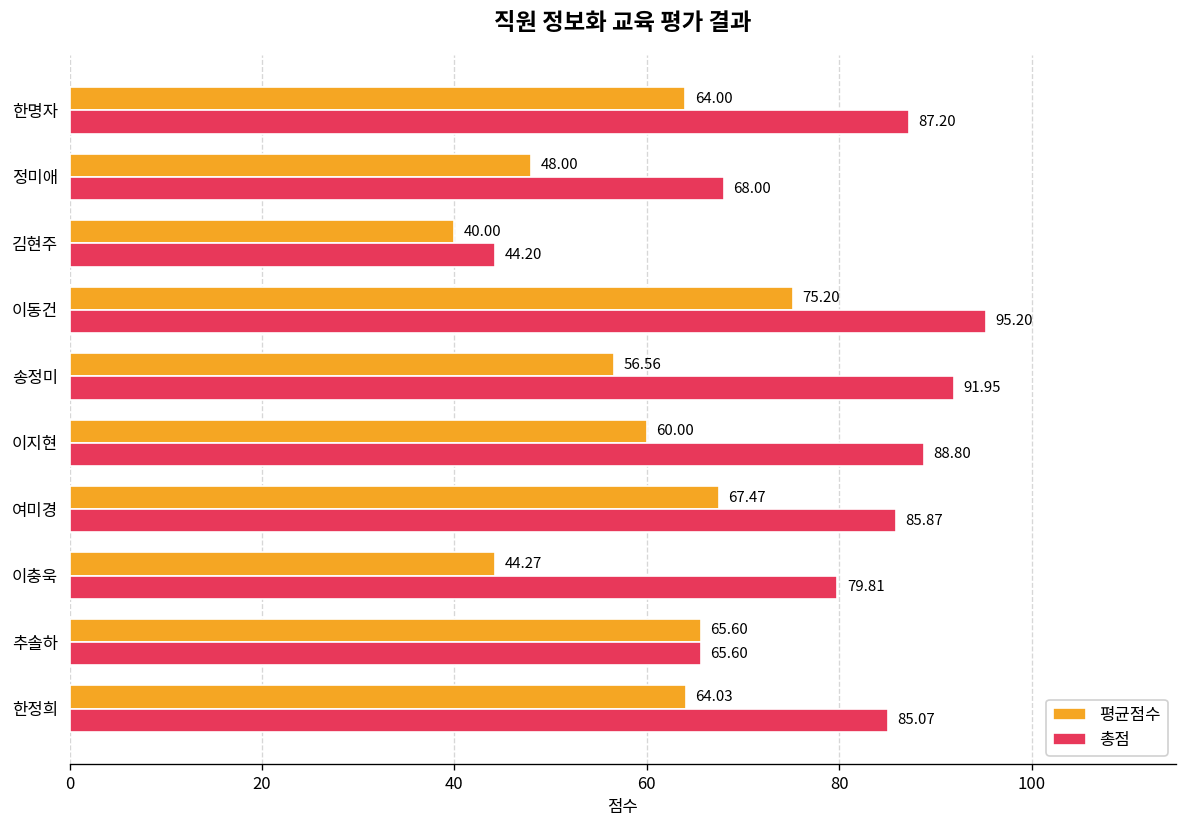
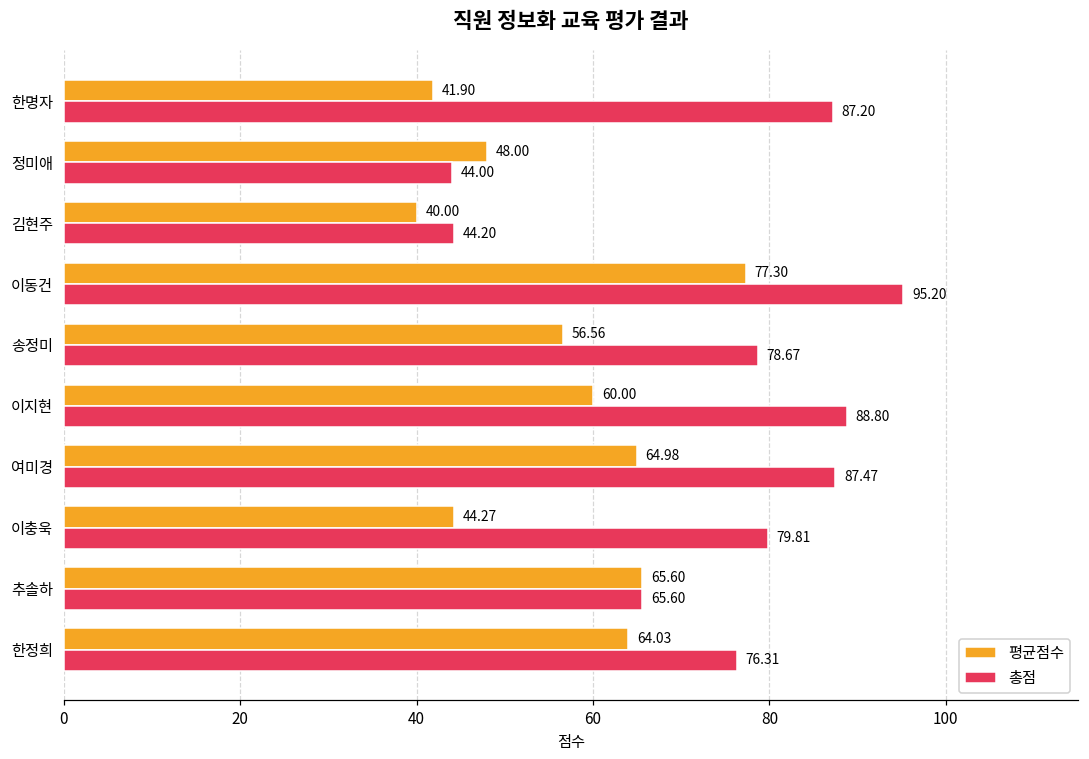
  {
    "평균점수": {
-     "한명자": 64.00,
+     "한명자": 41.90,
      "정미애": 48.00,
      "김현주": 40.00,
-     "이동건": 75.20,
+     "이동건": 77.30,
      "송정미": 56.56,
      "이지현": 60.00,
-     "여미경": 67.47,
+     "여미경": 64.98,
      "이충욱": 44.27,
      "추솔하": 65.60,
      "한정희": 64.03
    },
    "총점": {
      "한명자": 87.20,
-     "정미애": 68.00,
+     "정미애": 44.00,
      "김현주": 44.20,
      "이동건": 95.20,
-     "송정미": 91.95,
+     "송정미": 78.67,
      "이지현": 88.80,
-     "여미경": 85.87,
+     "여미경": 87.47,
      "이충욱": 79.81,
      "추솔하": 65.60,
-     "한정희": 85.07
+     "한정희": 76.31
    }
  }
